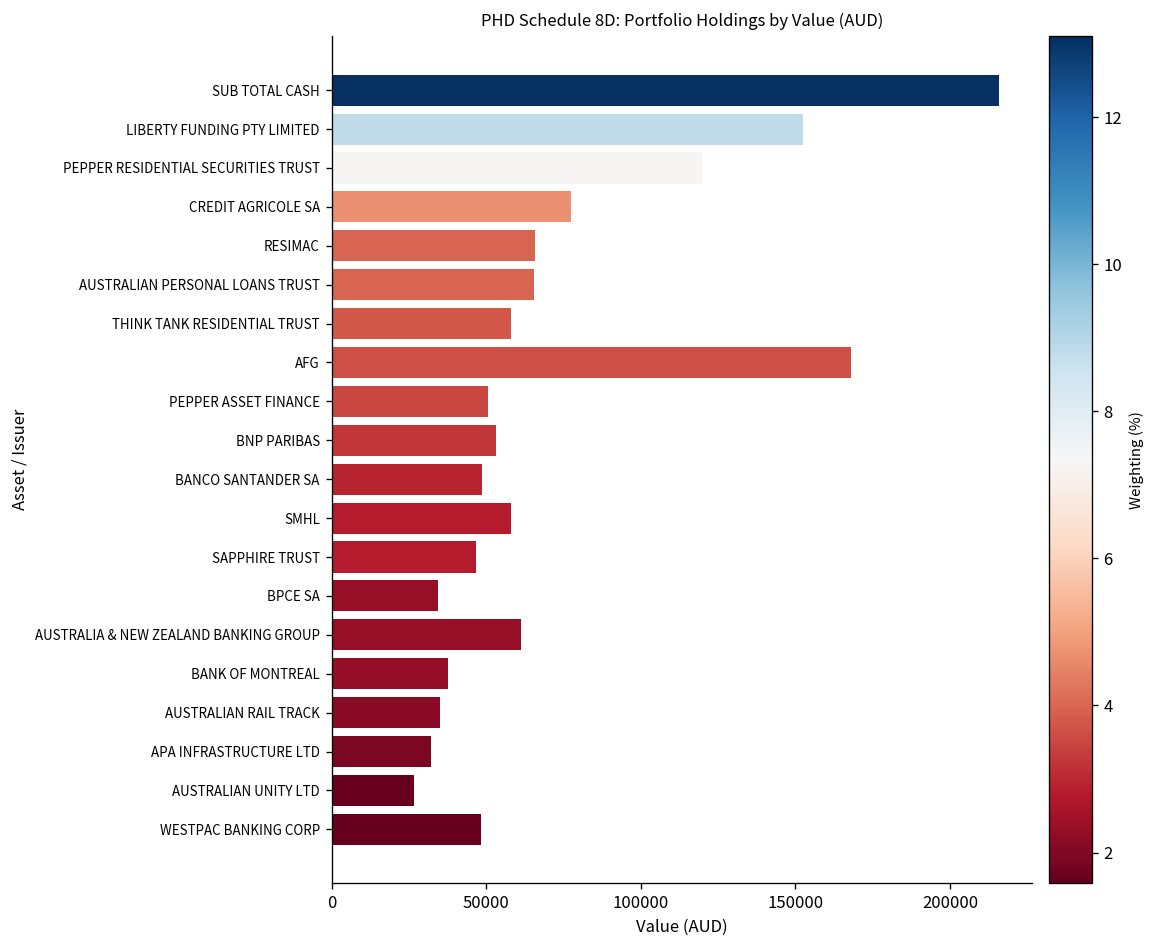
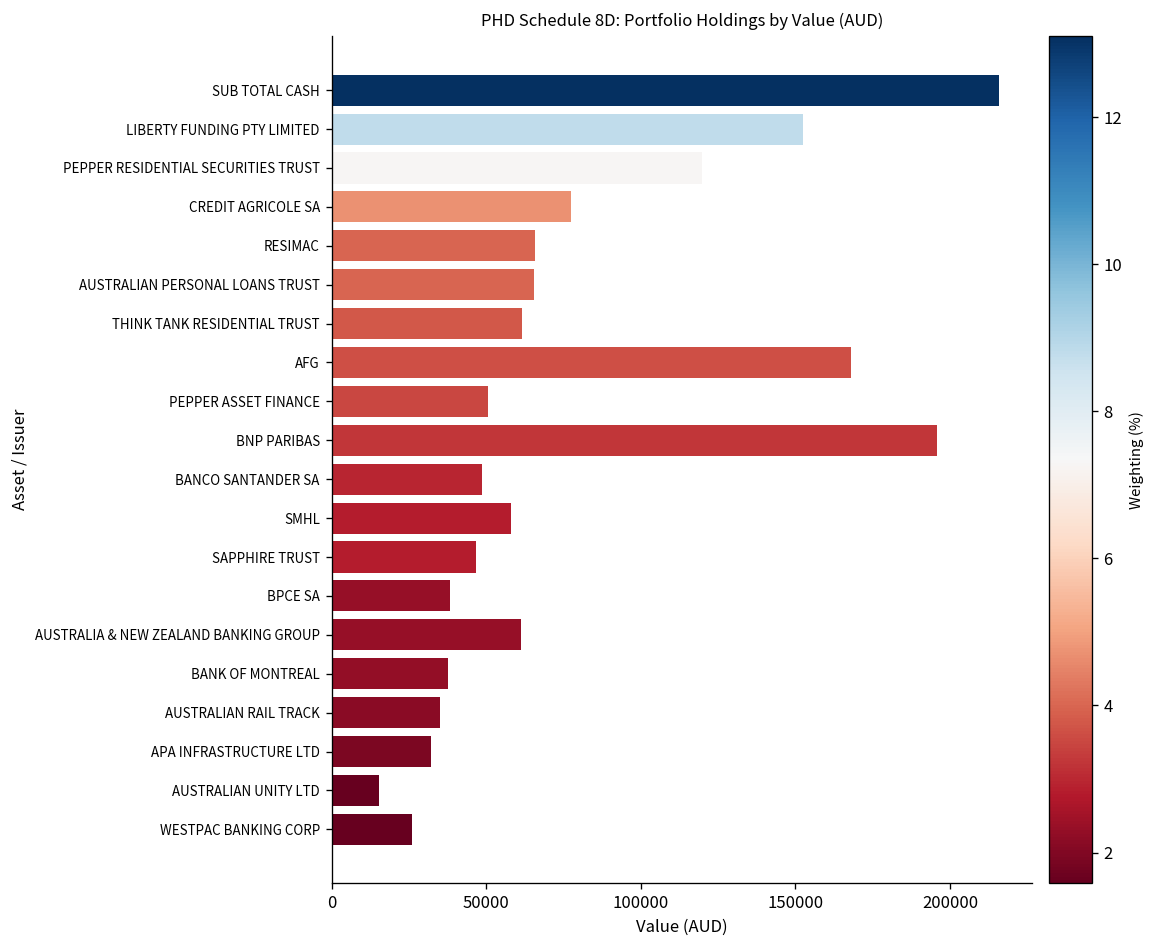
  {
    "SUB TOTAL CASH": 216000,
    "LIBERTY FUNDING PTY LIMITED": 152000,
    "PEPPER RESIDENTIAL SECURITIES TRUST": 120000,
    "CREDIT AGRICOLE SA": 78000,
    "RESIMAC": 66000,
    "AUSTRALIAN PERSONAL LOANS TRUST": 66000,
-   "THINK TANK RESIDENTIAL TRUST": 58000,
+   "THINK TANK RESIDENTIAL TRUST": 62000,
    "AFG": 168000,
    "PEPPER ASSET FINANCE": 51000,
-   "BNP PARIBAS": 53000,
+   "BNP PARIBAS": 196000,
    "BANCO SANTANDER SA": 49000,
    "SMHL": 58000,
    "SAPPHIRE TRUST": 47000,
-   "BPCE SA": 34000,
+   "BPCE SA": 38000,
    "AUSTRALIA & NEW ZEALAND BANKING GROUP": 61000,
    "BANK OF MONTREAL": 38000,
    "AUSTRALIAN RAIL TRACK": 35000,
    "APA INFRASTRUCTURE LTD": 32000,
-   "AUSTRALIAN UNITY LTD": 27000,
-   "WESTPAC BANKING CORP": 48000
+   "AUSTRALIAN UNITY LTD": 15000,
+   "WESTPAC BANKING CORP": 26000
  }
